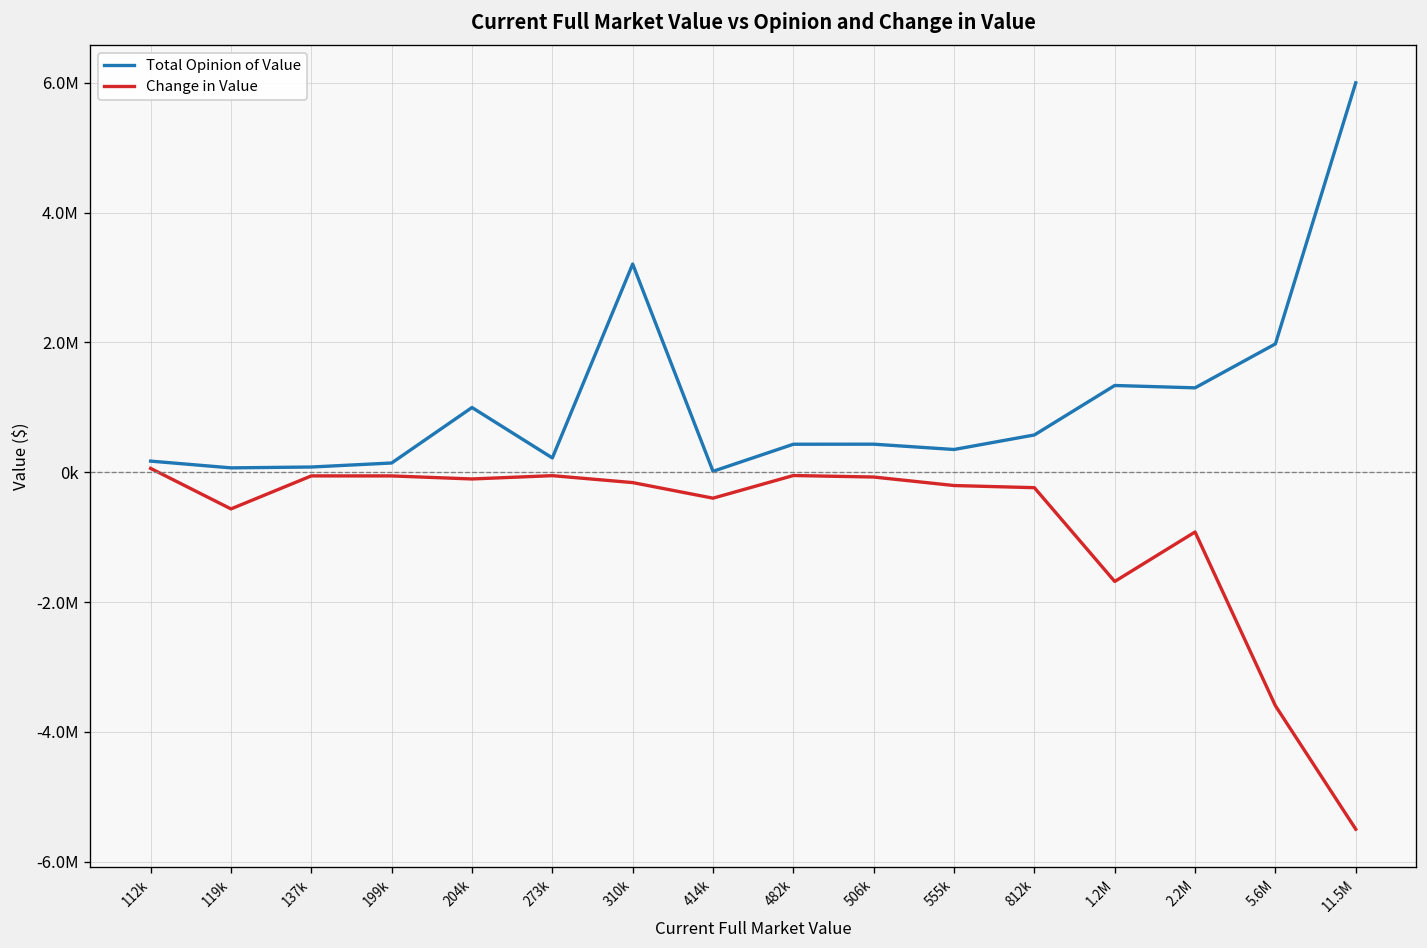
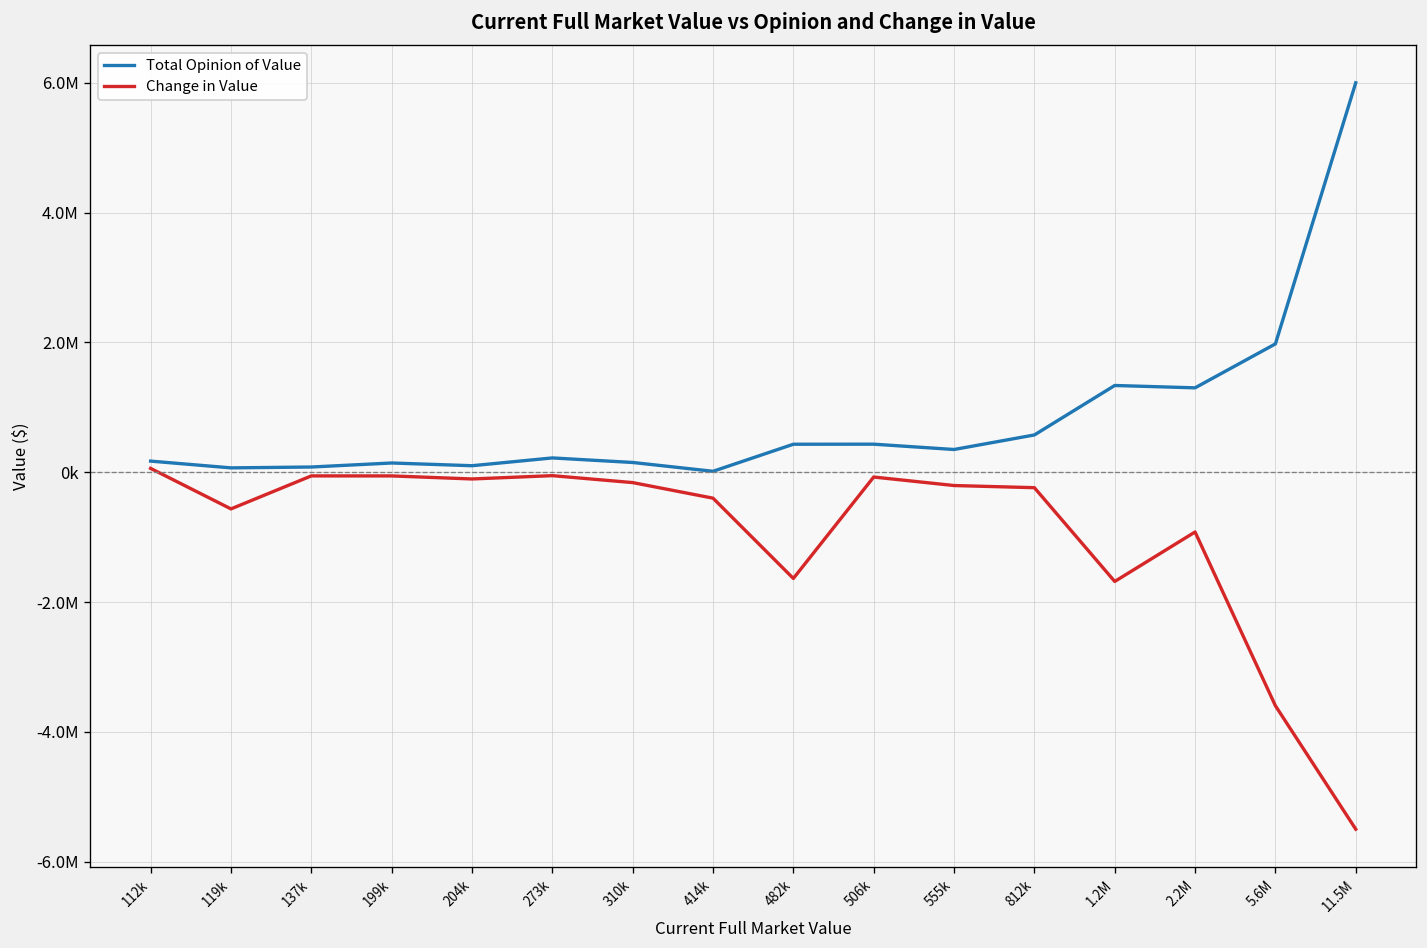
  {
    "Total Opinion of Value": {
      "112k": 200000,
      "119k": 100000,
      "137k": 100000,
      "199k": 100000,
-     "204k": 1000000,
+     "204k": 100000,
      "273k": 200000,
-     "310k": 3200000,
+     "310k": 200000,
      "414k": 0,
      "482k": 400000,
      "506k": 400000,
      "555k": 400000,
      "812k": 600000,
      "1.2M": 1300000,
      "2.2M": 1300000,
      "5.6M": 2000000,
      "11.5M": 6000000
    },
    "Change in Value": {
      "112k": 100000,
      "119k": -600000,
      "137k": -100000,
      "199k": -100000,
      "204k": -100000,
      "273k": -100000,
      "310k": -200000,
      "414k": -400000,
-     "482k": -100000,
+     "482k": -1600000,
      "506k": -100000,
      "555k": -200000,
      "812k": -200000,
      "1.2M": -1700000,
      "2.2M": -900000,
      "5.6M": -3600000,
      "11.5M": -5500000
    }
  }
